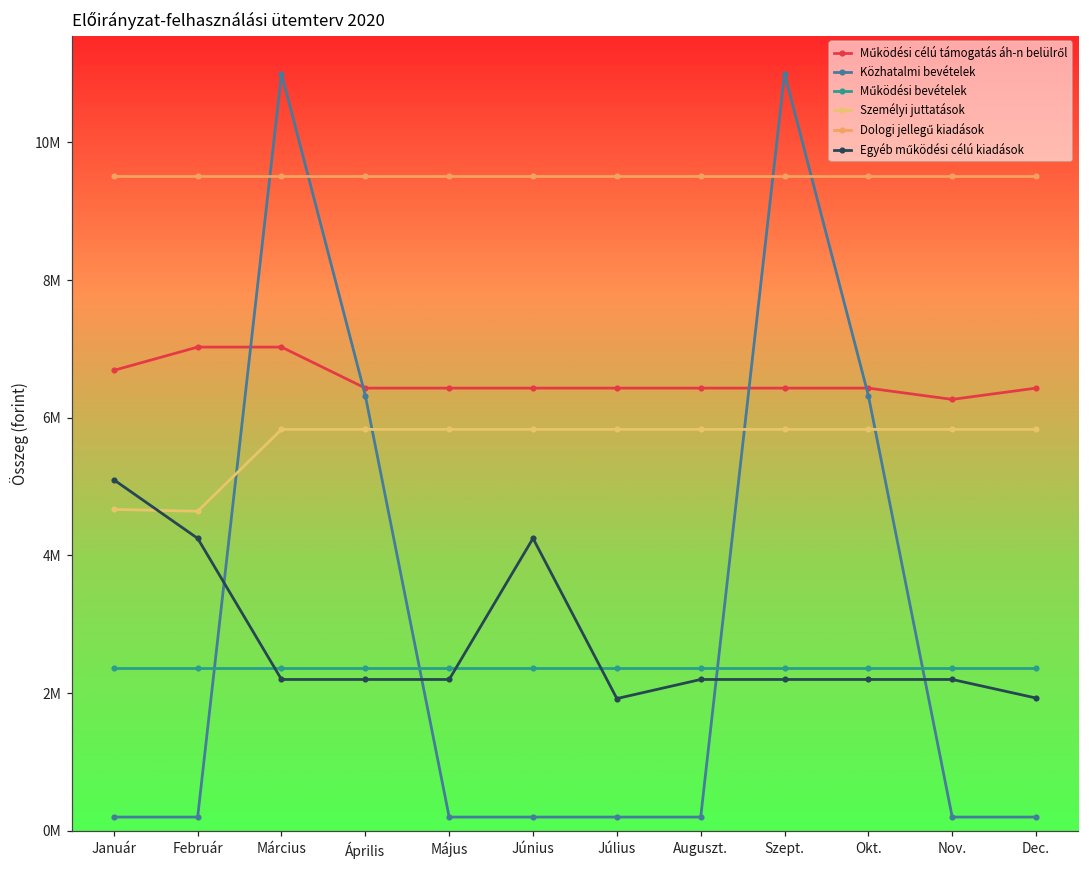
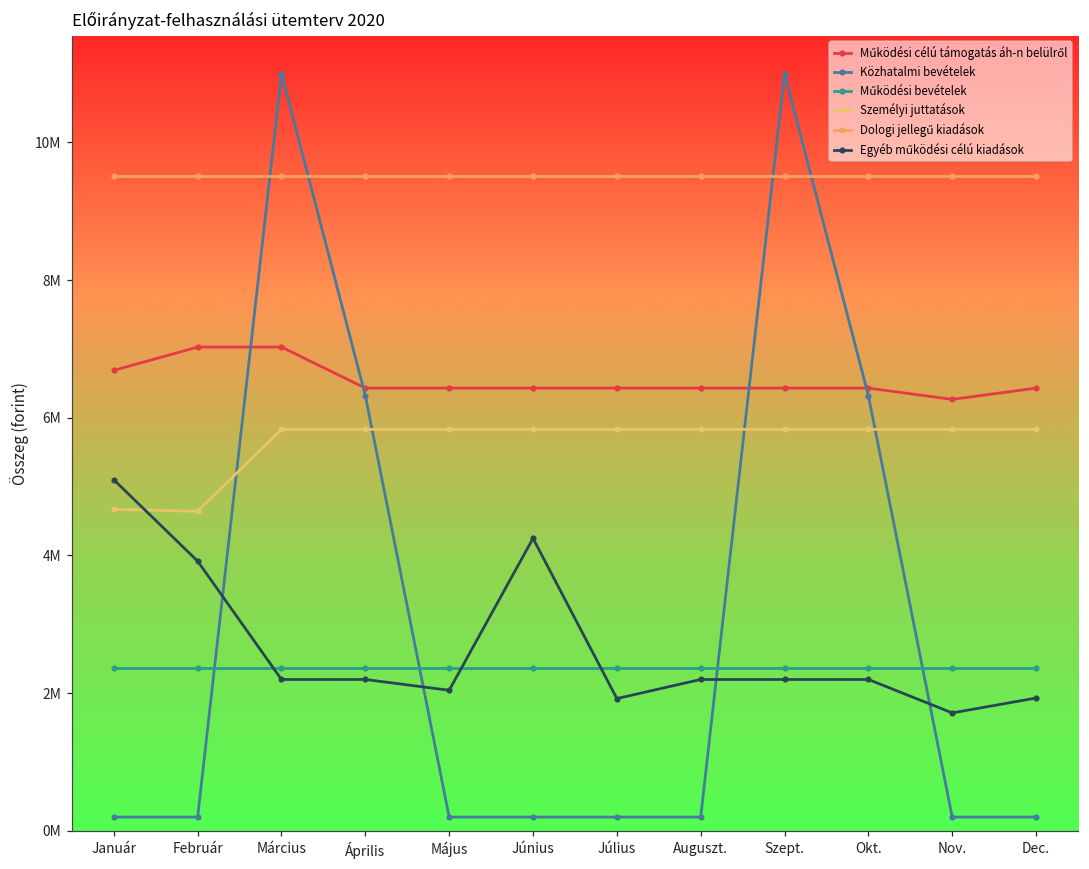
  {
    "Működési célú támogatás áh-n belülről": {
      "Január": 6700000,
      "Február": 7000000,
      "Március": 7000000,
      "Április": 6400000,
      "Május": 6400000,
      "Június": 6400000,
      "Július": 6400000,
      "Auguszt.": 6400000,
      "Szept.": 6400000,
      "Okt.": 6400000,
      "Nov.": 6300000,
      "Dec.": 6400000
    },
    "Egyéb működési célú kiadások": {
      "Január": 5100000,
-     "Február": 4200000,
+     "Február": 3900000,
      "Március": 2200000,
      "Április": 2200000,
-     "Május": 2200000,
+     "Május": 2000000,
      "Június": 4200000,
      "Július": 1900000,
      "Auguszt.": 2200000,
      "Szept.": 2200000,
      "Okt.": 2200000,
-     "Nov.": 2200000,
+     "Nov.": 1700000,
      "Dec.": 1900000
    }
  }
